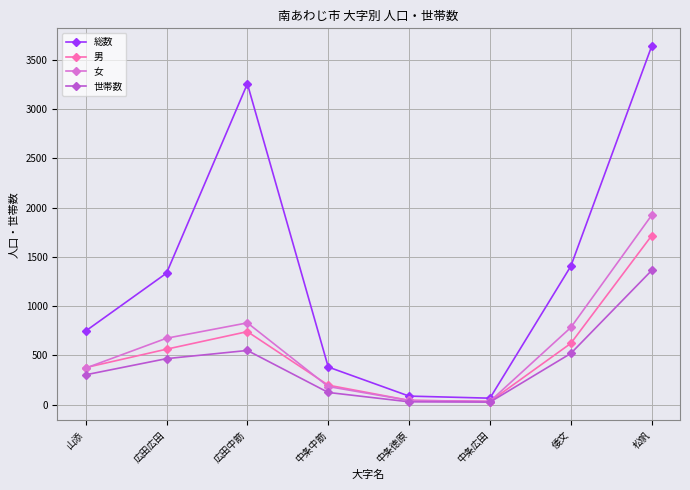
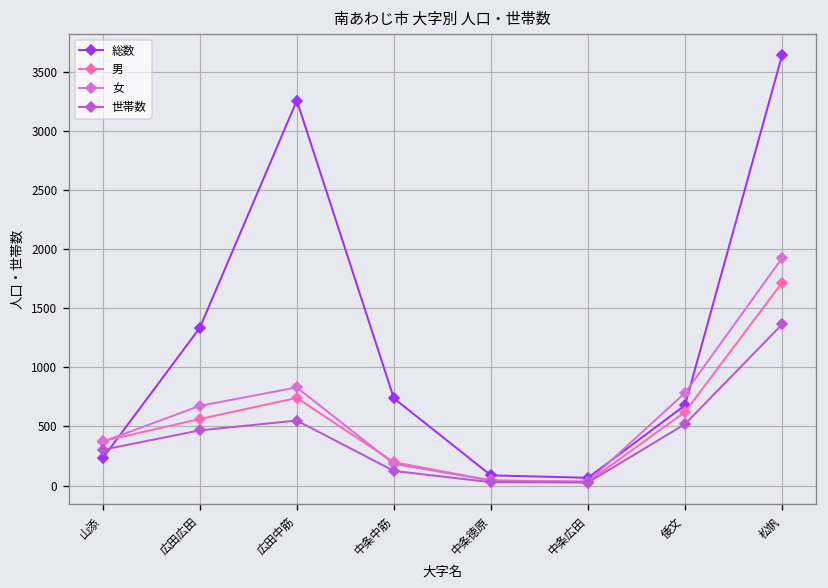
  {
    "総数": {
-     "山添": 700,
+     "山添": 200,
      "広田広田": 1300,
      "広田中筋": 3300,
-     "中条中筋": 400,
+     "中条中筋": 700,
      "中条徳原": 100,
      "中条広田": 100,
-     "倭文": 1400,
+     "倭文": 700,
      "松帆": 3600
    }
  }
